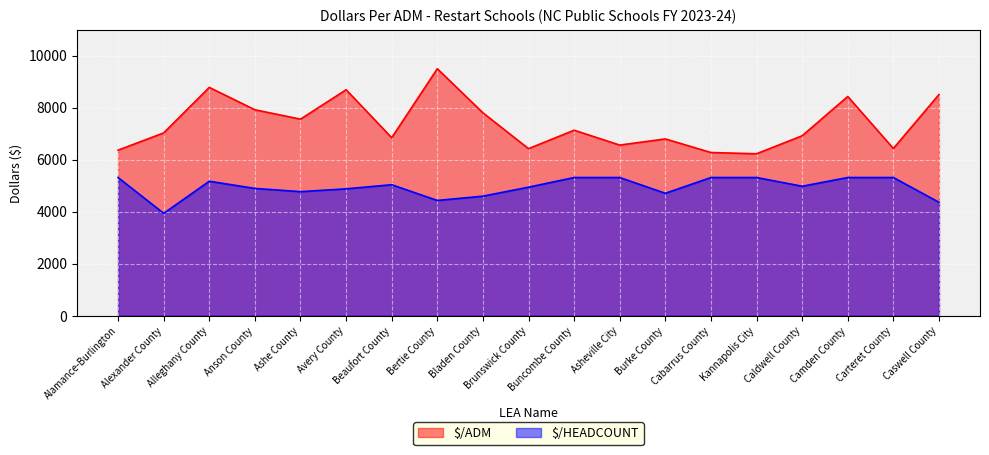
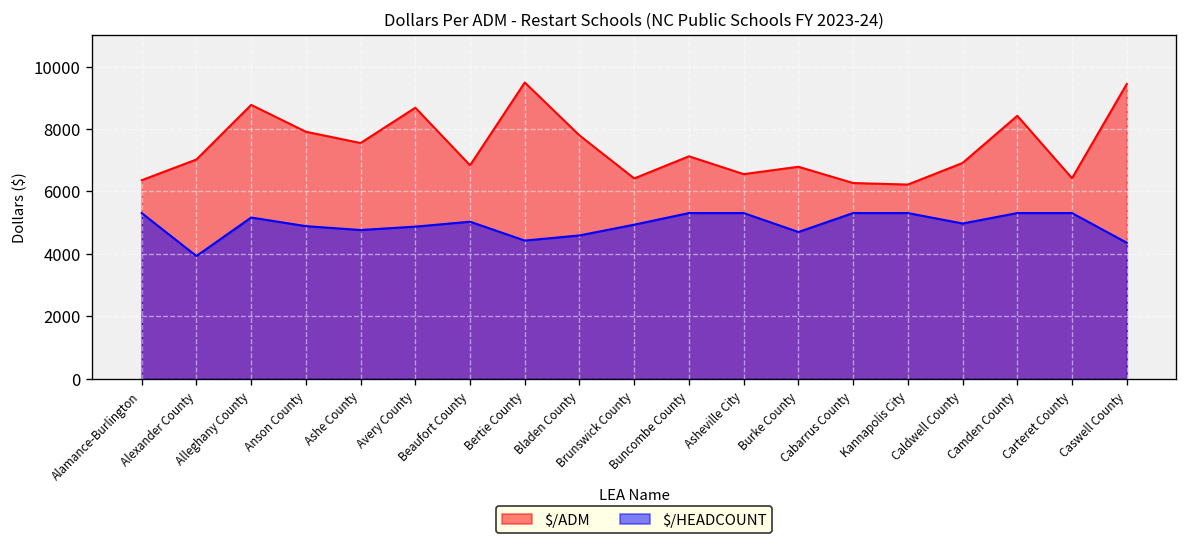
  {
    "$/ADM": {
      "Alamance-Burlington": 6400,
      "Alexander County": 7000,
      "Alleghany County": 8800,
      "Anson County": 7900,
      "Ashe County": 7600,
      "Avery County": 8700,
      "Beaufort County": 6800,
      "Bertie County": 9500,
      "Bladen County": 7800,
      "Brunswick County": 6400,
      "Buncombe County": 7100,
      "Asheville City": 6600,
      "Burke County": 6800,
      "Cabarrus County": 6300,
      "Kannapolis City": 6200,
      "Caldwell County": 6900,
      "Camden County": 8400,
      "Carteret County": 6400,
-     "Caswell County": 8500
+     "Caswell County": 9400
    },
    "$/HEADCOUNT": {
      "Alamance-Burlington": 5300,
      "Alexander County": 3900,
      "Alleghany County": 5200,
      "Anson County": 4900,
      "Ashe County": 4800,
      "Avery County": 4900,
      "Beaufort County": 5000,
      "Bertie County": 4400,
      "Bladen County": 4600,
      "Brunswick County": 4900,
      "Buncombe County": 5300,
      "Asheville City": 5300,
      "Burke County": 4700,
      "Cabarrus County": 5300,
      "Kannapolis City": 5300,
      "Caldwell County": 5000,
      "Camden County": 5300,
      "Carteret County": 5300,
      "Caswell County": 4400
    }
  }
